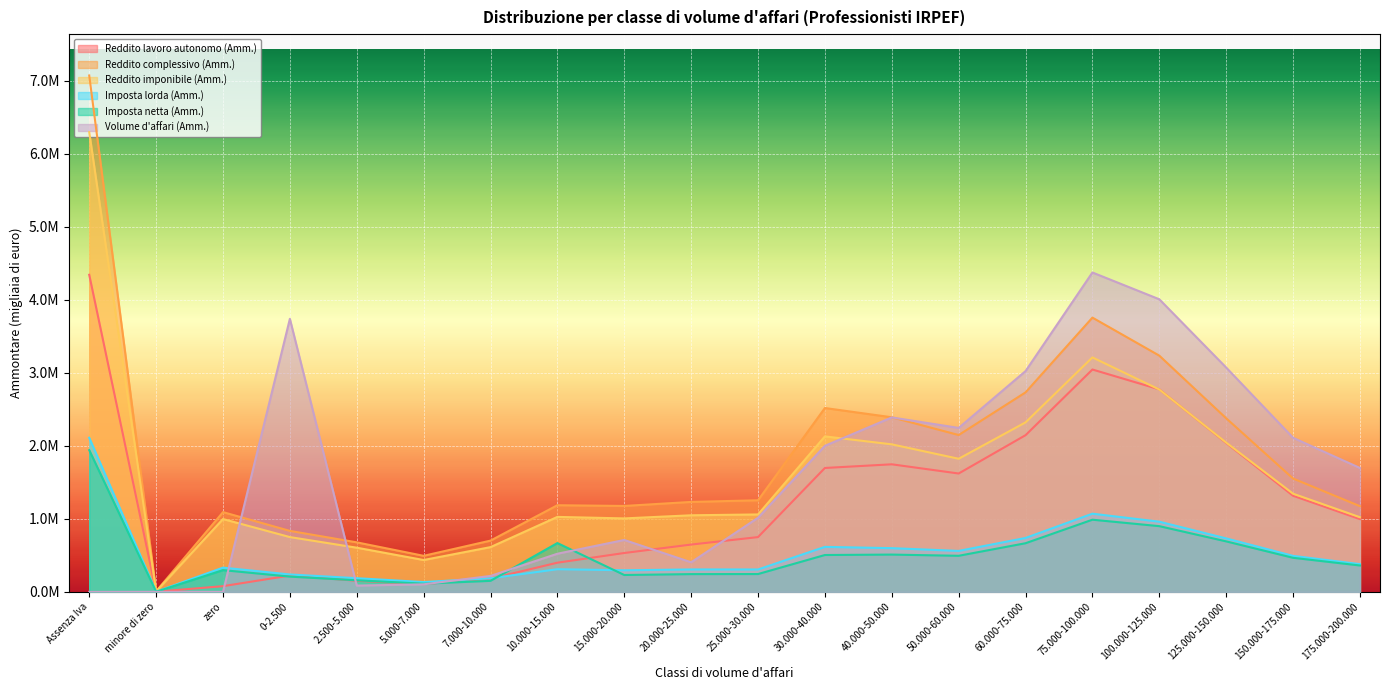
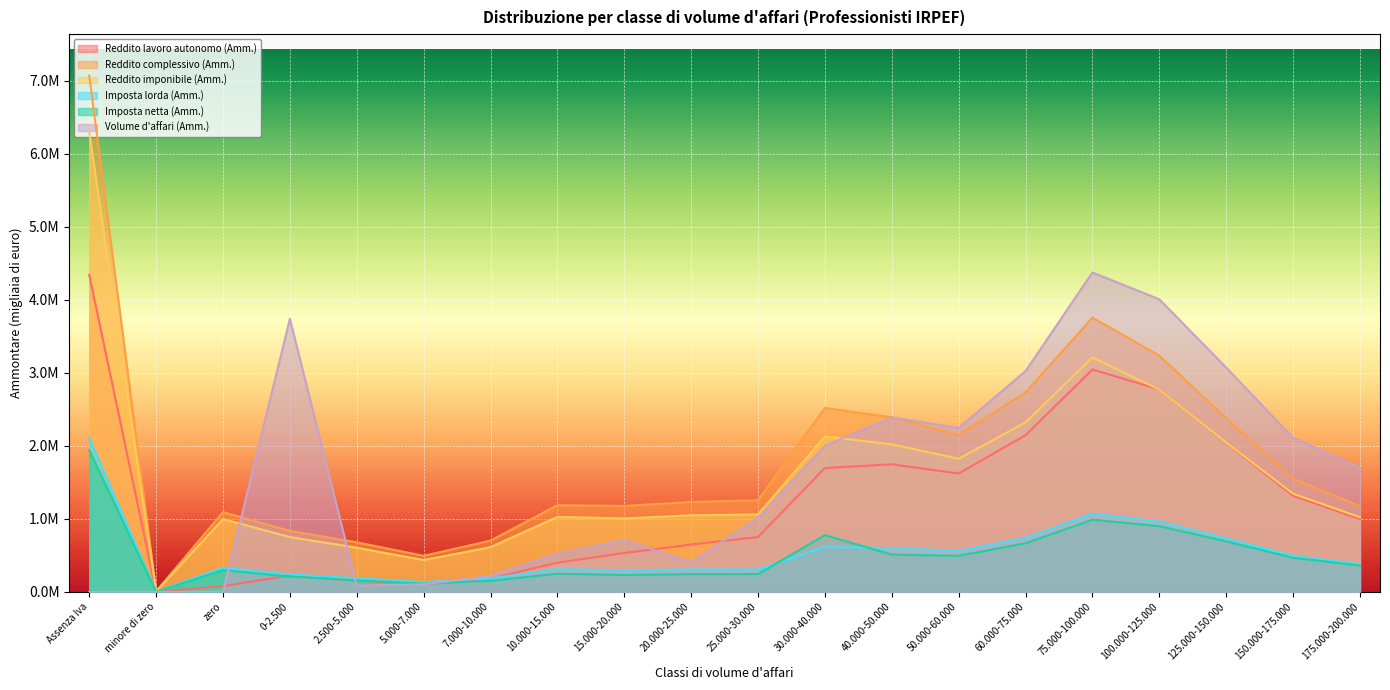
  {
    "Imposta lorda (Amm.)": {
      "Assenza Iva": 2100000,
      "10.000-15.000": 300000,
      "15.000-20.000": 300000,
      "20.000-25.000": 300000,
      "25.000-30.000": 300000,
      "30.000-40.000": 600000,
      "40.000-50.000": 600000,
      "50.000-60.000": 600000,
      "60.000-75.000": 700000,
      "75.000-100.000": 1100000,
      "100.000-125.000": 1000000,
      "125.000-150.000": 700000
    },
    "Imposta netta (Amm.)": {
      "Assenza Iva": 1900000,
-     "10.000-15.000": 700000,
+     "10.000-15.000": 200000,
      "15.000-20.000": 200000,
      "20.000-25.000": 200000,
      "25.000-30.000": 200000,
-     "30.000-40.000": 500000,
+     "30.000-40.000": 800000,
      "40.000-50.000": 500000,
      "50.000-60.000": 500000,
      "60.000-75.000": 700000,
      "75.000-100.000": 1000000,
      "100.000-125.000": 900000,
      "125.000-150.000": 700000
    },
    "Volume d'affari (Amm.)": {
      "Assenza Iva": 0,
      "zero": 0,
      "0-2.500": 3700000,
      "2.500-5.000": 100000,
      "10.000-15.000": 500000,
      "15.000-20.000": 700000,
      "20.000-25.000": 400000,
      "25.000-30.000": 1000000,
      "30.000-40.000": 2000000,
      "50.000-60.000": 2200000,
      "60.000-75.000": 3000000,
      "75.000-100.000": 4400000,
      "100.000-125.000": 4000000,
      "125.000-150.000": 3100000,
      "150.000-175.000": 2100000,
      "175.000-200.000": 1700000
    }
  }
